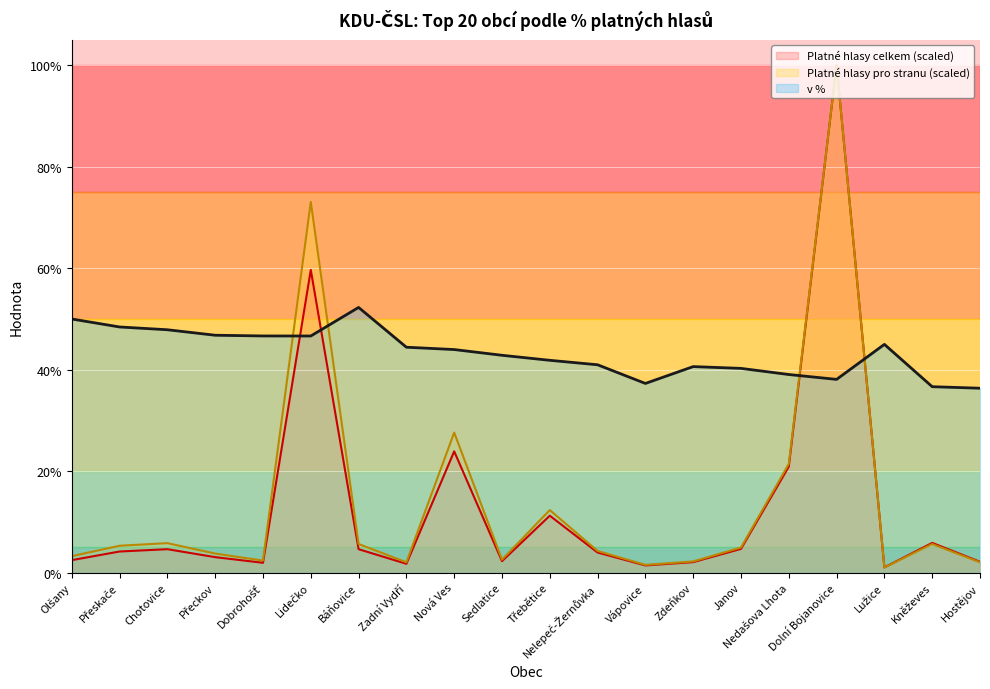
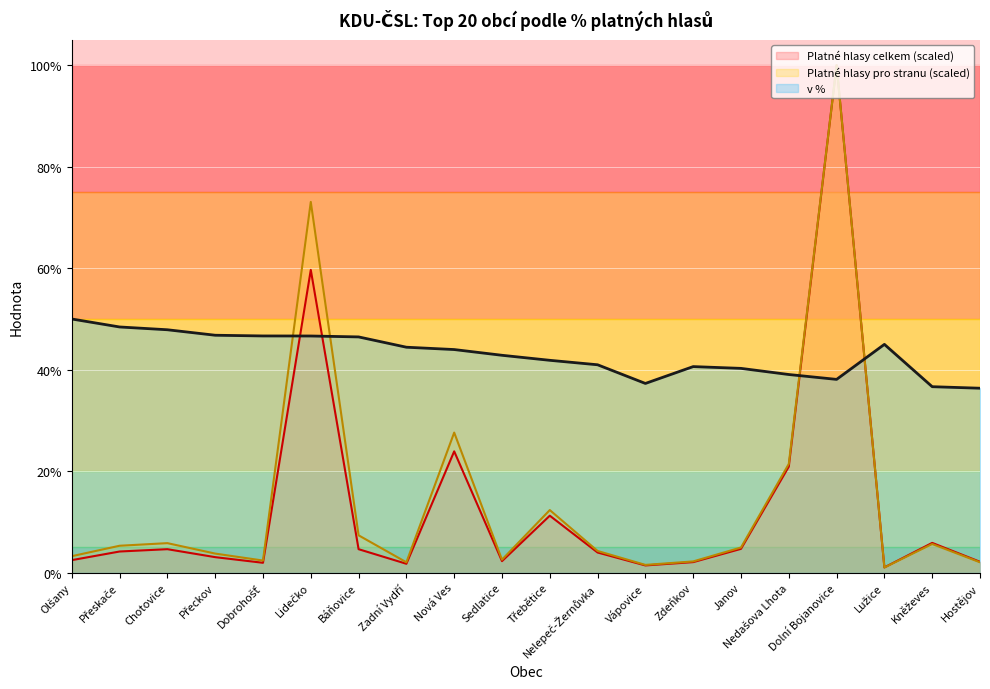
  {
    "Platné hlasy celkem (scaled)": {
      "Olšany": "2%",
      "Přeskače": "4%",
      "Chotovice": "5%",
      "Přeckov": "3%",
      "Lidečko": "60%",
      "Báňovice": "5%",
      "Nová Ves": "24%",
      "Třebětice": "11%",
      "Nedašova Lhota": "21%"
    },
    "Platné hlasy pro stranu (scaled)": {
      "Olšany": "3%",
      "Přeskače": "5%",
      "Chotovice": "6%",
      "Přeckov": "4%",
      "Lidečko": "73%",
-     "Báňovice": "6%",
+     "Báňovice": "7%",
      "Nová Ves": "28%",
      "Třebětice": "12%",
      "Nedašova Lhota": "21%"
    },
    "v %": {
      "Olšany": "50%",
      "Přeskače": "48%",
      "Chotovice": "48%",
      "Přeckov": "47%",
      "Dobrohošť": "47%",
      "Lidečko": "47%",
-     "Báňovice": "52%",
+     "Báňovice": "46%",
      "Zadní Vydří": "44%",
      "Nová Ves": "44%",
      "Sedlatice": "43%",
      "Třebětice": "42%",
      "Nelepeč-Žernůvka": "41%",
      "Vápovice": "37%",
      "Zdeňkov": "41%",
      "Janov": "40%",
      "Nedašova Lhota": "39%",
      "Dolní Bojanovice": "38%",
      "Lužice": "45%",
      "Kněževes": "37%",
      "Hostějov": "36%"
    }
  }
